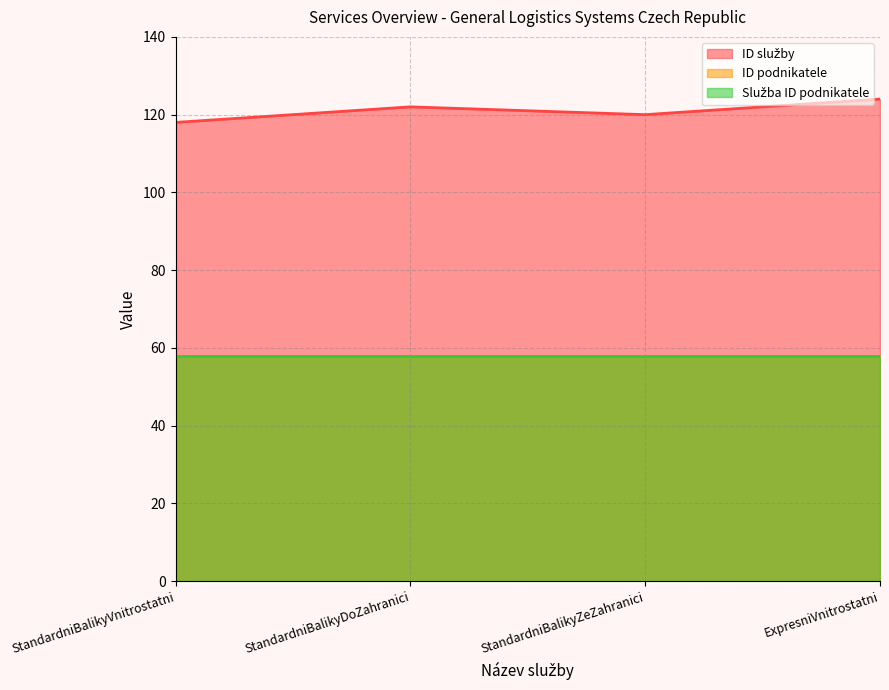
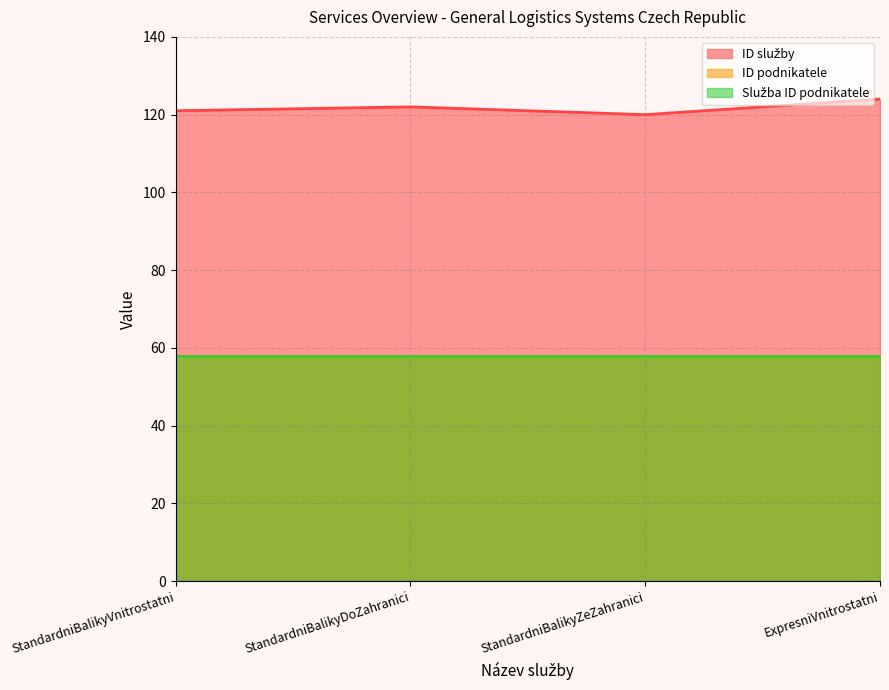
  {
    "ID služby": {
-     "StandardniBalikyVnitrostatni": 118,
+     "StandardniBalikyVnitrostatni": 121,
      "StandardniBalikyDoZahranici": 122,
      "StandardniBalikyZeZahranici": 120,
      "ExpresniVnitrostatni": 124
    },
    "Služba ID podnikatele": {
      "StandardniBalikyVnitrostatni": 58,
      "StandardniBalikyDoZahranici": 58,
      "StandardniBalikyZeZahranici": 58,
      "ExpresniVnitrostatni": 58
    }
  }
